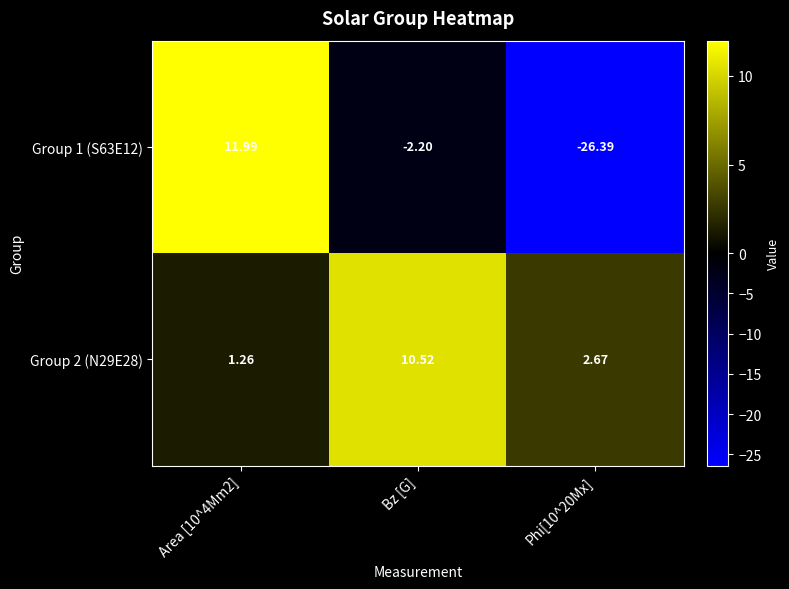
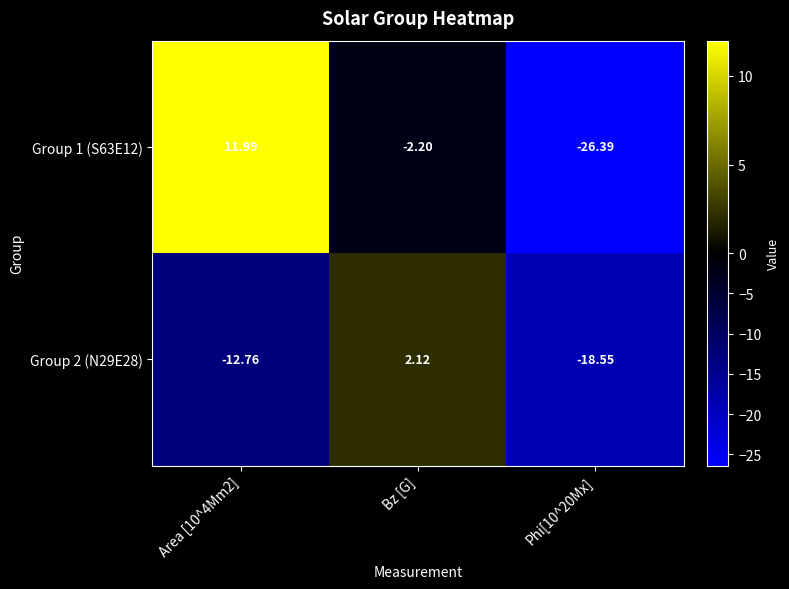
  {
    "Group 1 (S63E12)": {
      "Area [10^4Mm2]": 11.99,
      "Bz [G]": -2.20,
      "Phi[10^20Mx]": -26.39
    },
    "Group 2 (N29E28)": {
-     "Area [10^4Mm2]": 1.26,
-     "Bz [G]": 10.52,
-     "Phi[10^20Mx]": 2.67
+     "Area [10^4Mm2]": -12.76,
+     "Bz [G]": 2.12,
+     "Phi[10^20Mx]": -18.55
    }
  }
